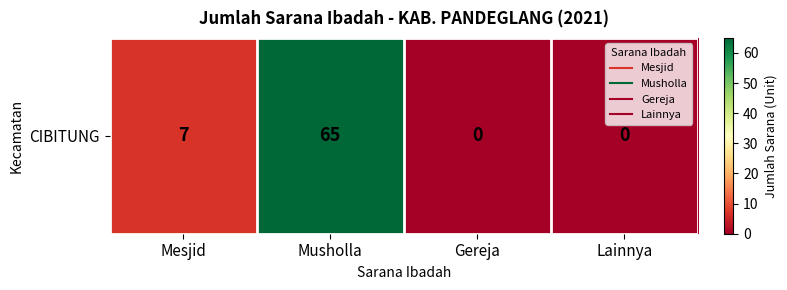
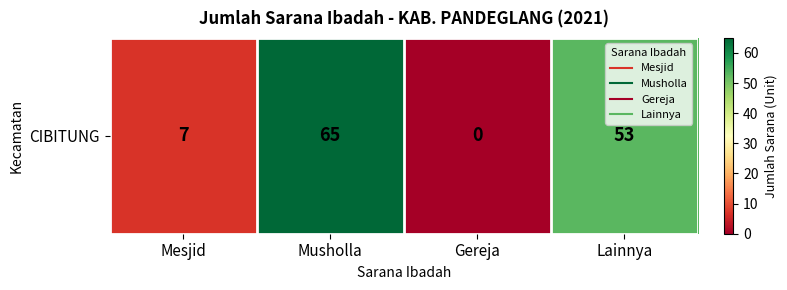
  {
    "CIBITUNG": {
      "Mesjid": 7,
      "Musholla": 65,
      "Gereja": 0,
-     "Lainnya": 0
+     "Lainnya": 53
    }
  }
